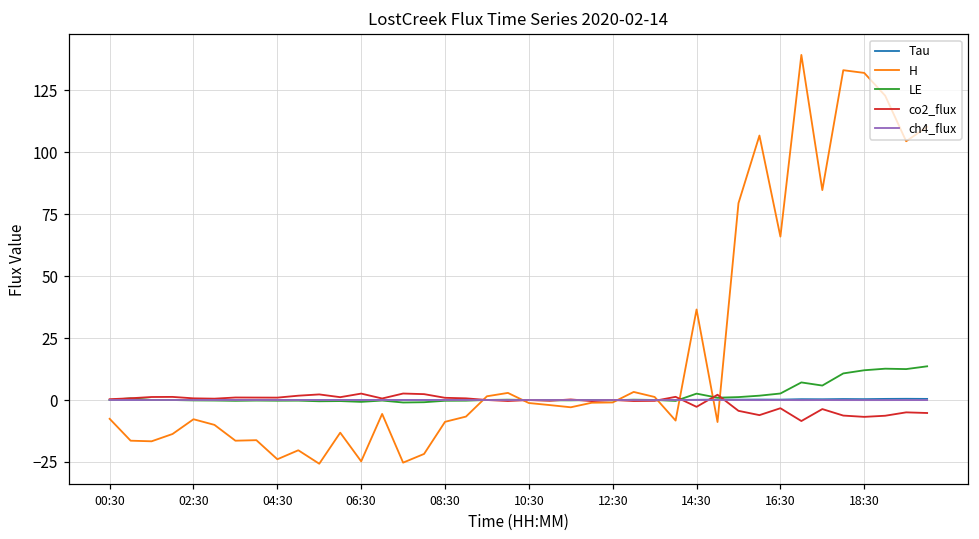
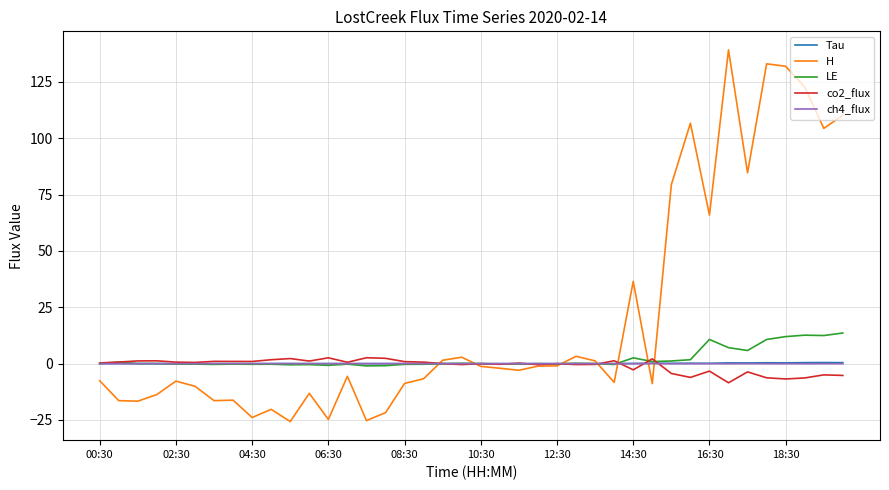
  {
    "H": {
      "00:30": -8,
      "02:30": -8,
      "04:30": -24,
      "06:30": -25,
      "08:30": -9,
      "10:30": -1,
      "14:30": 37,
      "16:30": 66,
      "18:30": 132
    },
    "LE": {
      "14:30": 3,
-     "16:30": 3,
+     "16:30": 11,
      "18:30": 12
    },
    "co2_flux": {
      "06:30": 3,
      "14:30": -3,
      "16:30": -3,
      "18:30": -7
    }
  }
